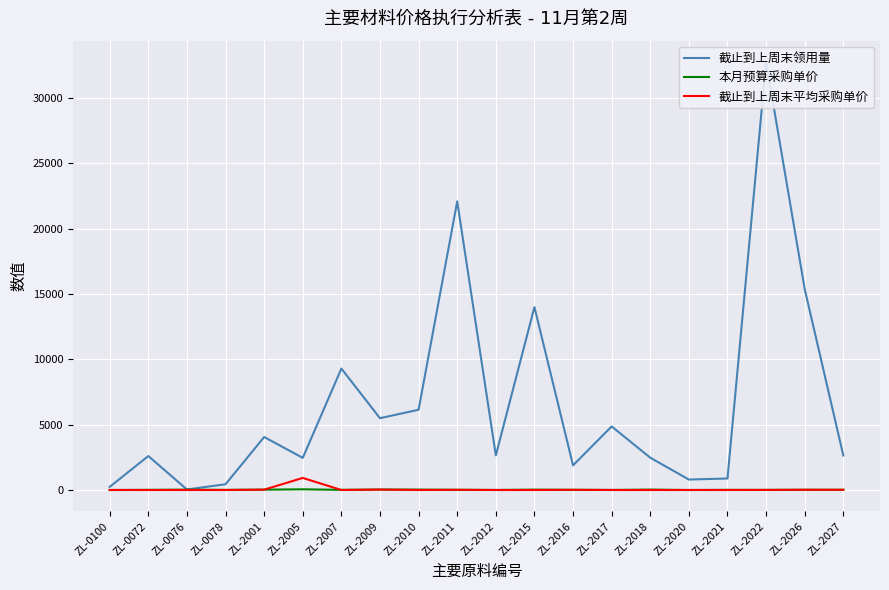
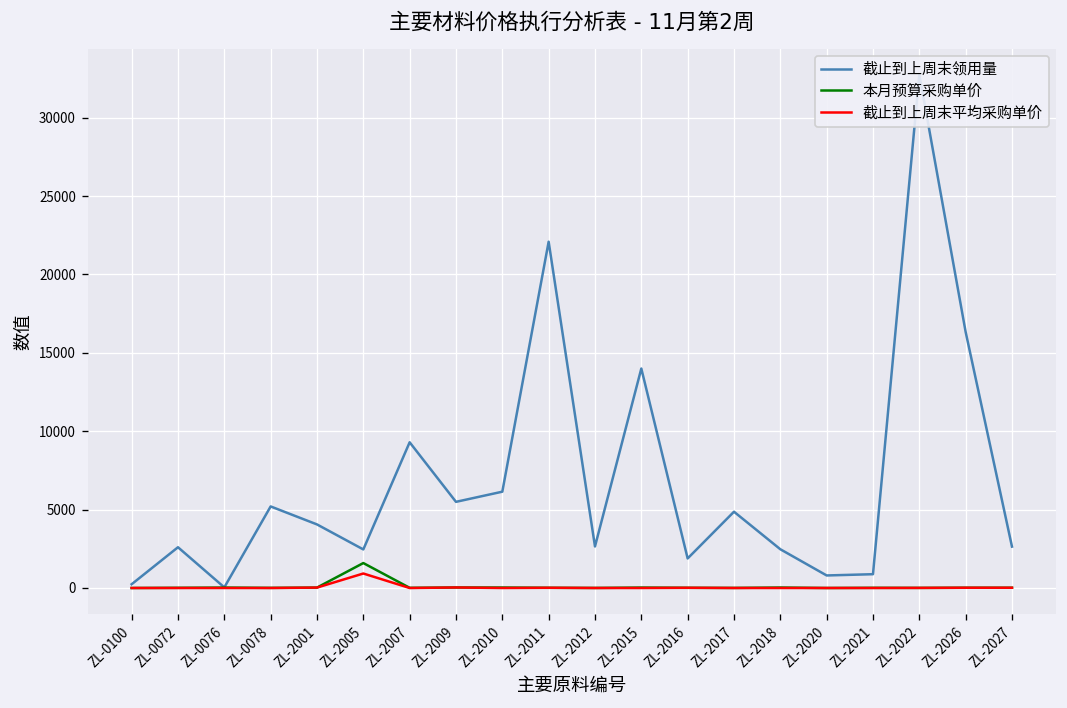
  {
    "截止到上周末领用量": {
      "ZL-0100": 200,
      "ZL-0072": 2600,
-     "ZL-0078": 400,
+     "ZL-0078": 5200,
      "ZL-2001": 4100,
      "ZL-2005": 2500,
      "ZL-2007": 9300,
      "ZL-2009": 5500,
      "ZL-2010": 6100,
      "ZL-2011": 22100,
      "ZL-2012": 2700,
      "ZL-2015": 14000,
      "ZL-2016": 1900,
      "ZL-2017": 4900,
      "ZL-2018": 2500,
      "ZL-2020": 800,
      "ZL-2021": 900,
-     "ZL-2026": 15400,
+     "ZL-2026": 16300,
      "ZL-2027": 2600
    },
    "本月预算采购单价": {
-     "ZL-2005": 100
+     "ZL-2005": 1600
    },
    "截止到上周末平均采购单价": {
      "ZL-2005": 900
    }
  }
